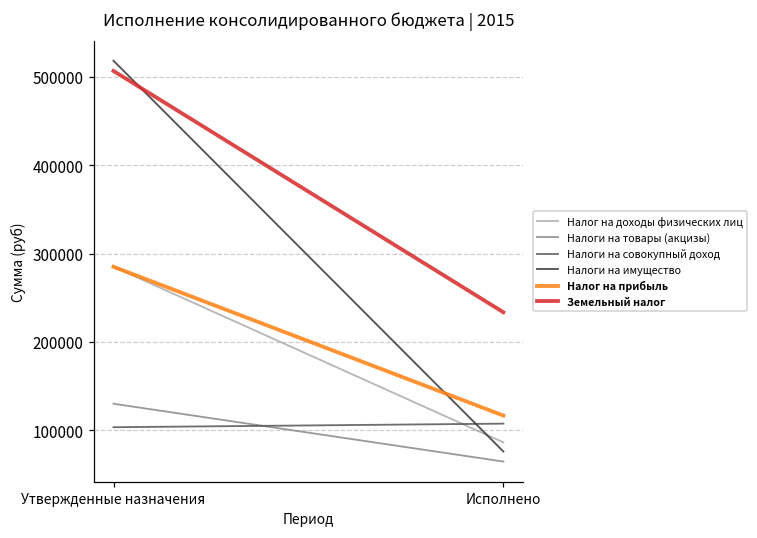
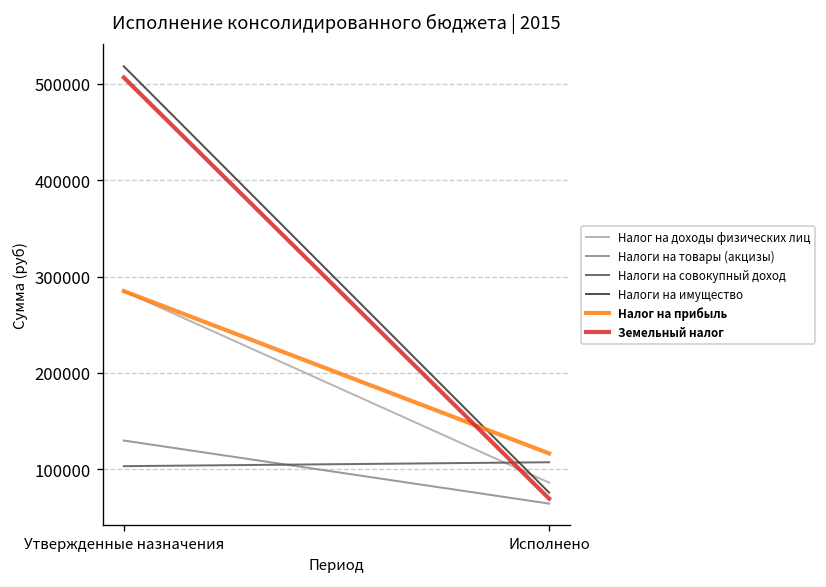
  {
    "Налог на прибыль": {
      "Исполнено": 120000
    },
    "Земельный налог": {
      "Утвержденные назначения": 510000,
-     "Исполнено": 230000
+     "Исполнено": 70000
    }
  }
